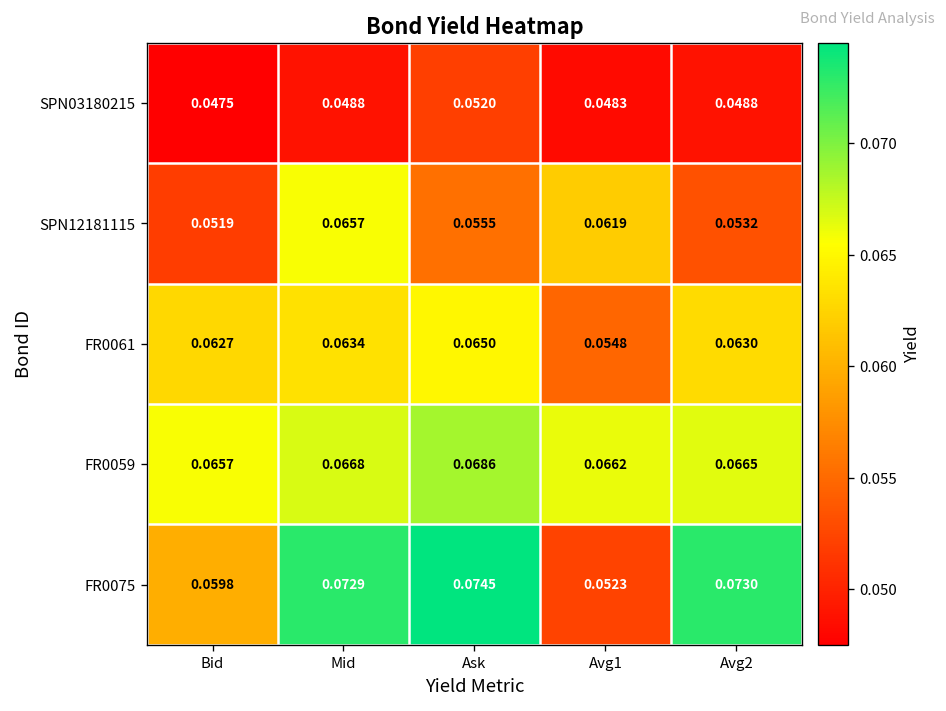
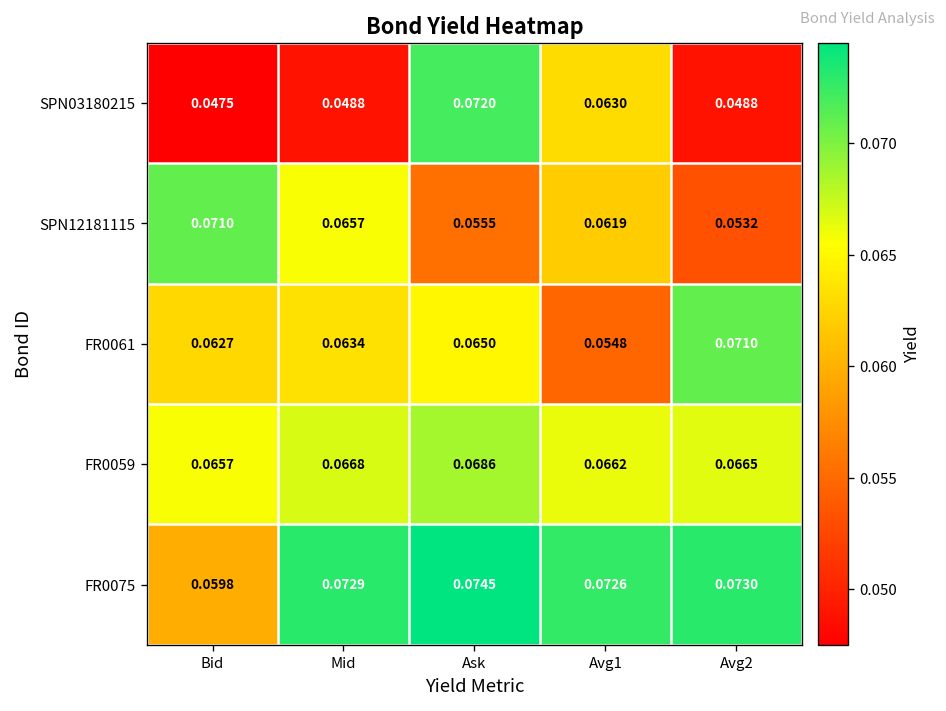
  {
    "SPN03180215": {
      "Bid": 0.0475,
      "Mid": 0.0488,
-     "Ask": 0.0520,
-     "Avg1": 0.0483,
+     "Ask": 0.0720,
+     "Avg1": 0.0630,
      "Avg2": 0.0488
    },
    "SPN12181115": {
-     "Bid": 0.0519,
+     "Bid": 0.0710,
      "Mid": 0.0657,
      "Ask": 0.0555,
      "Avg1": 0.0619,
      "Avg2": 0.0532
    },
    "FR0061": {
      "Bid": 0.0627,
      "Mid": 0.0634,
      "Ask": 0.0650,
      "Avg1": 0.0548,
-     "Avg2": 0.0630
+     "Avg2": 0.0710
    },
    "FR0059": {
      "Bid": 0.0657,
      "Mid": 0.0668,
      "Ask": 0.0686,
      "Avg1": 0.0662,
      "Avg2": 0.0665
    },
    "FR0075": {
      "Bid": 0.0598,
      "Mid": 0.0729,
      "Ask": 0.0745,
-     "Avg1": 0.0523,
+     "Avg1": 0.0726,
      "Avg2": 0.0730
    }
  }
